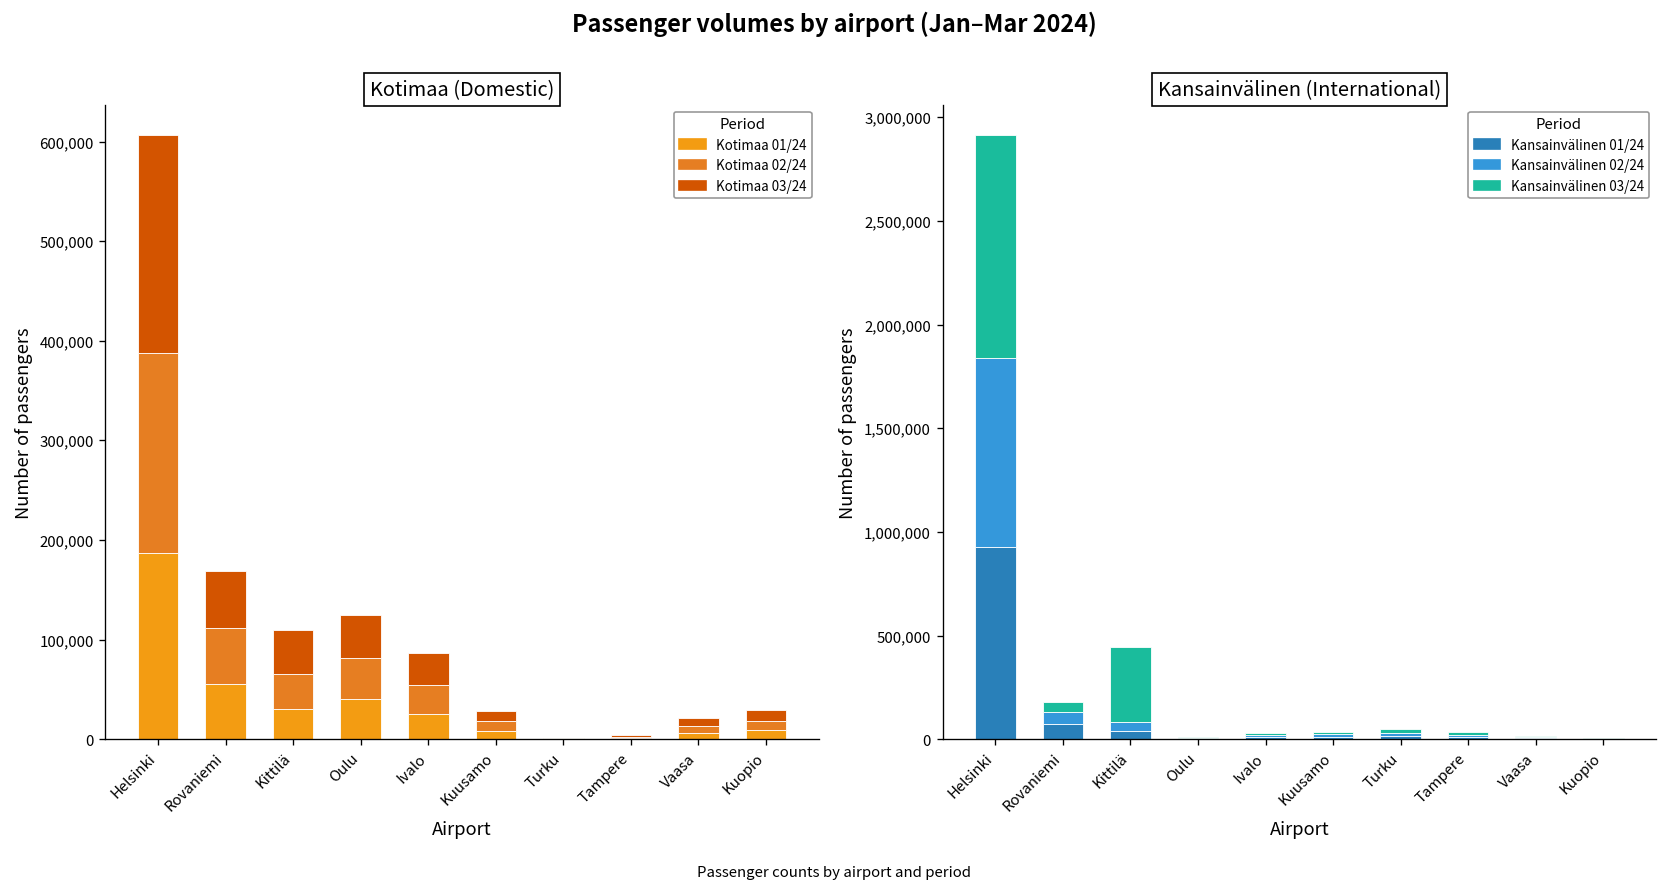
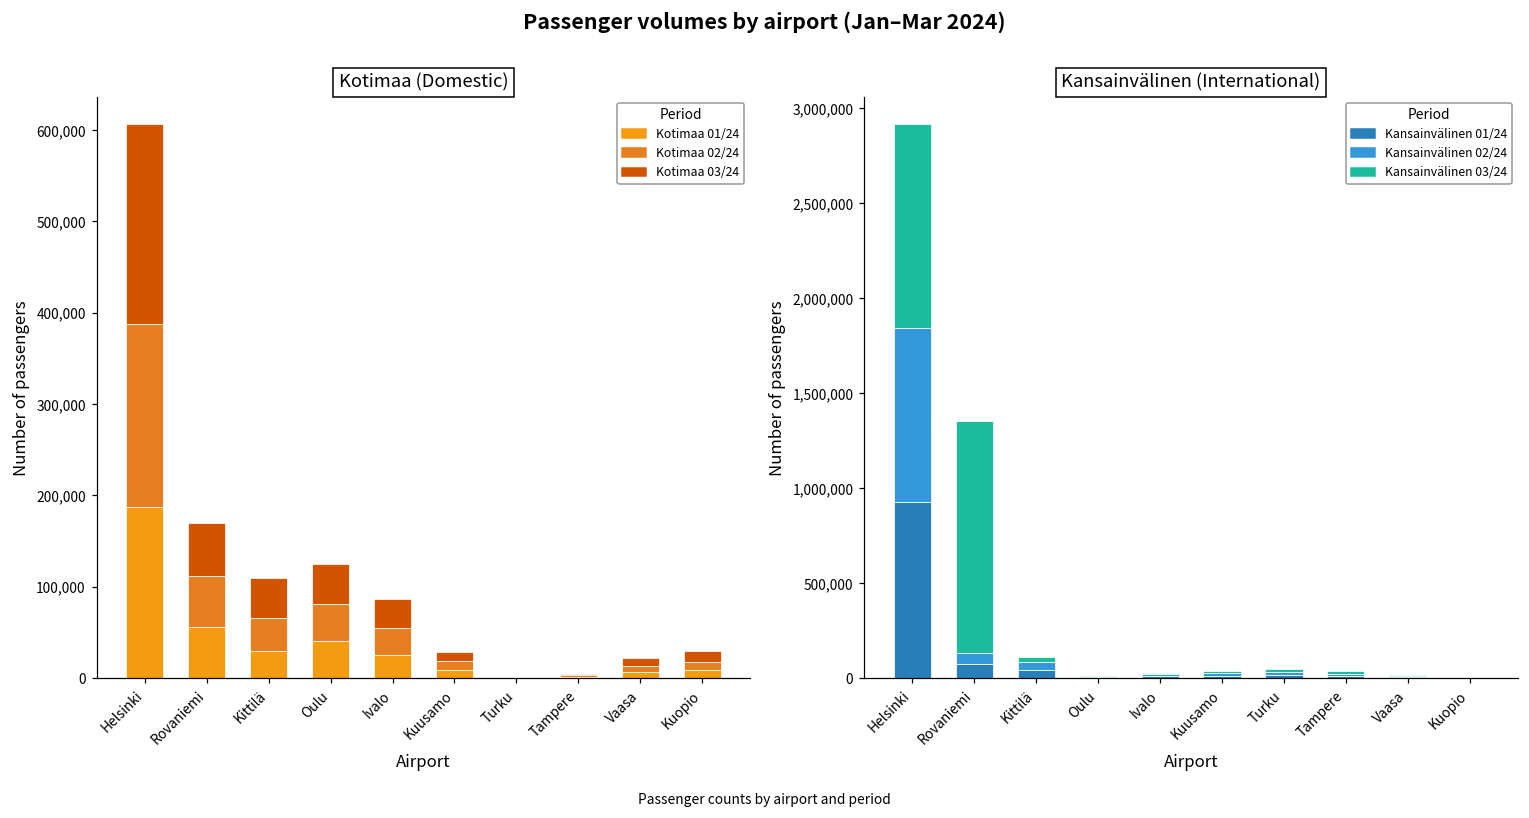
  {
    "Kansainvälinen (International)": {
      "Kansainvälinen 03/24": {
        "Helsinki": "1,070,000",
-       "Rovaniemi": "50,000",
-       "Kittilä": "360,000",
+       "Rovaniemi": "1,220,000",
+       "Kittilä": "30,000",
        "Turku": "20,000"
      }
    }
  }
